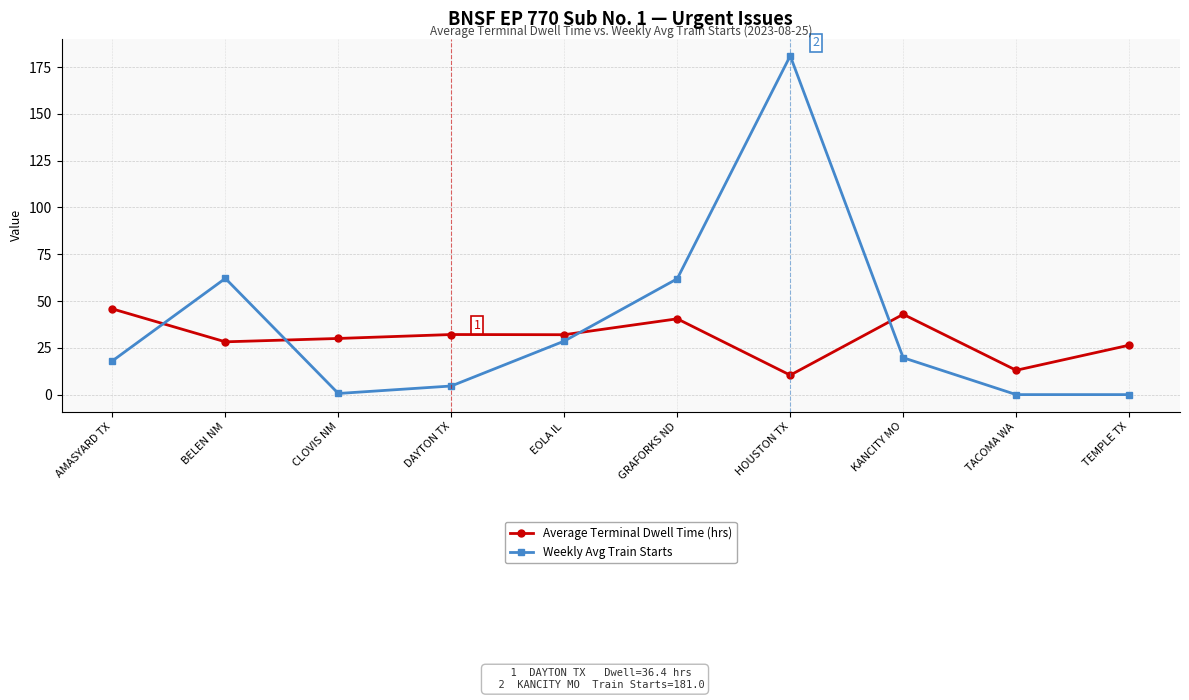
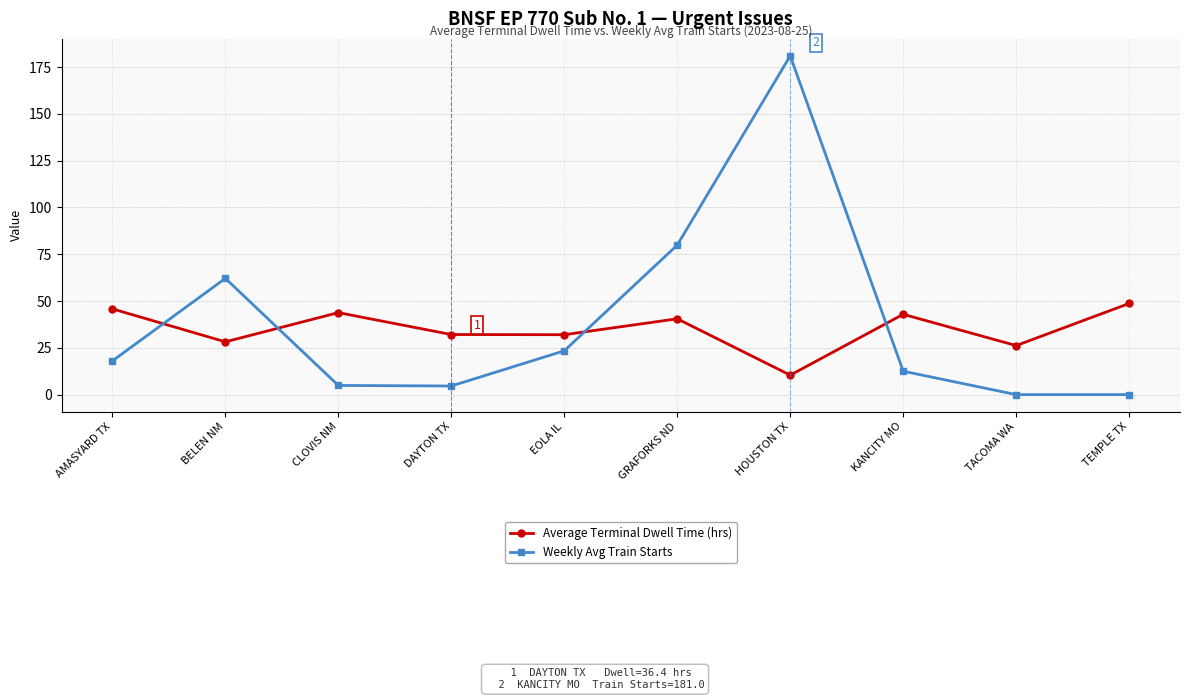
  {
    "Average Terminal Dwell Time (hrs)": {
      "AMASYARD TX": 46,
      "BELEN NM": 28,
-     "CLOVIS NM": 30,
+     "CLOVIS NM": 44,
      "EOLA IL": 32,
      "GRAFORKS ND": 41,
      "HOUSTON TX": 10,
      "KANCITY MO": 43,
-     "TACOMA WA": 13,
-     "TEMPLE TX": 26
+     "TACOMA WA": 26,
+     "TEMPLE TX": 49
    },
    "Weekly Avg Train Starts": {
      "AMASYARD TX": 18,
      "BELEN NM": 62,
-     "CLOVIS NM": 1,
+     "CLOVIS NM": 5,
      "DAYTON TX": 5,
-     "EOLA IL": 29,
-     "GRAFORKS ND": 62,
-     "KANCITY MO": 20,
+     "EOLA IL": 23,
+     "GRAFORKS ND": 80,
+     "KANCITY MO": 13,
      "TACOMA WA": 0,
      "TEMPLE TX": 0
    }
  }
